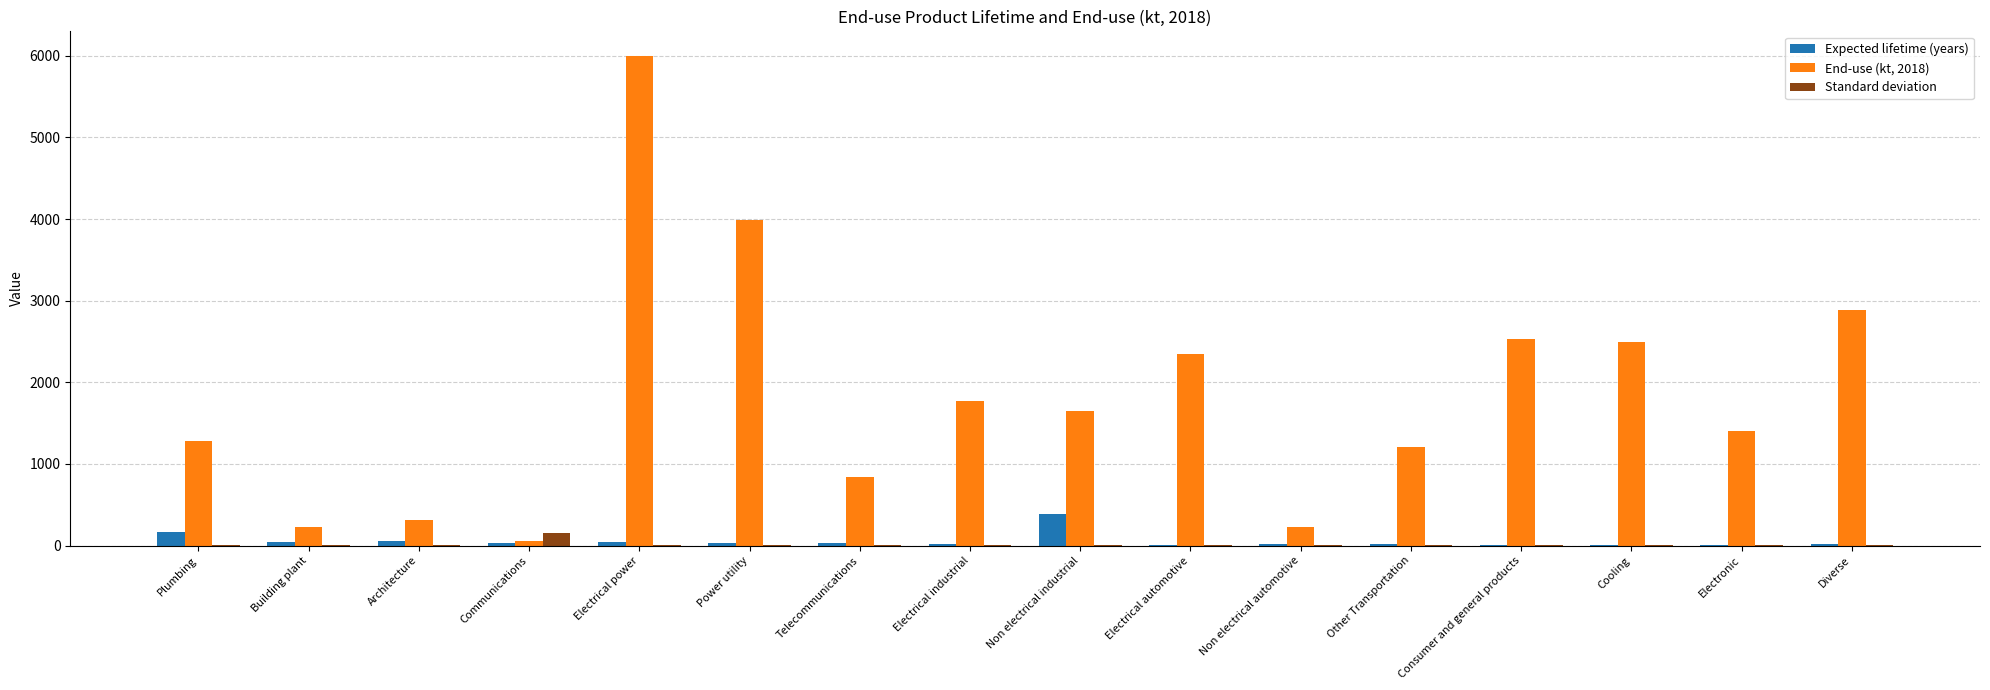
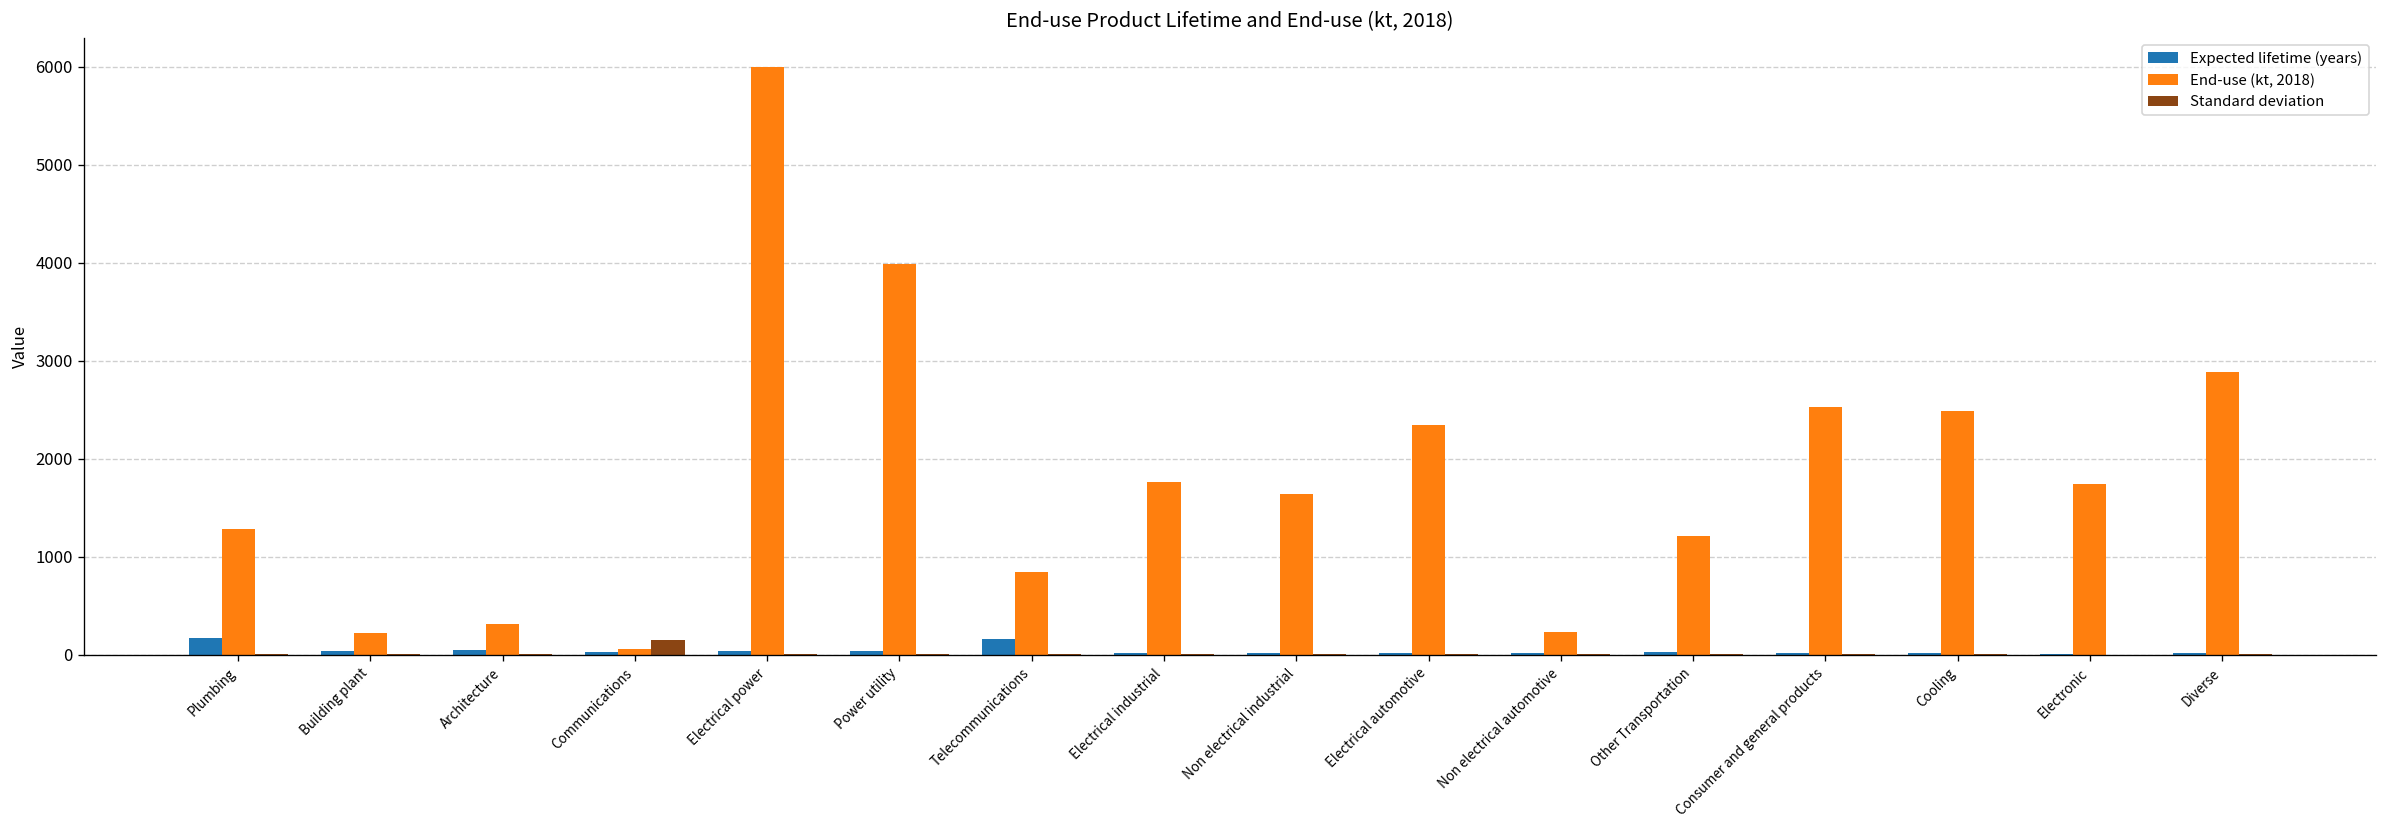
  {
    "Expected lifetime (years)": {
      "Plumbing": 200,
      "Building plant": 0,
      "Architecture": 100,
      "Electrical power": 0,
      "Power utility": 0,
-     "Telecommunications": 0,
-     "Non electrical industrial": 400
+     "Telecommunications": 200,
+     "Non electrical industrial": 0
    },
    "End-use (kt, 2018)": {
      "Plumbing": 1300,
      "Building plant": 200,
      "Architecture": 300,
      "Communications": 100,
      "Electrical power": 6000,
      "Power utility": 4000,
      "Telecommunications": 800,
      "Electrical industrial": 1800,
      "Non electrical industrial": 1600,
      "Electrical automotive": 2300,
      "Non electrical automotive": 200,
      "Other Transportation": 1200,
      "Consumer and general products": 2500,
      "Cooling": 2500,
-     "Electronic": 1400,
+     "Electronic": 1700,
      "Diverse": 2900
    },
    "Standard deviation": {
      "Communications": 200
    }
  }
